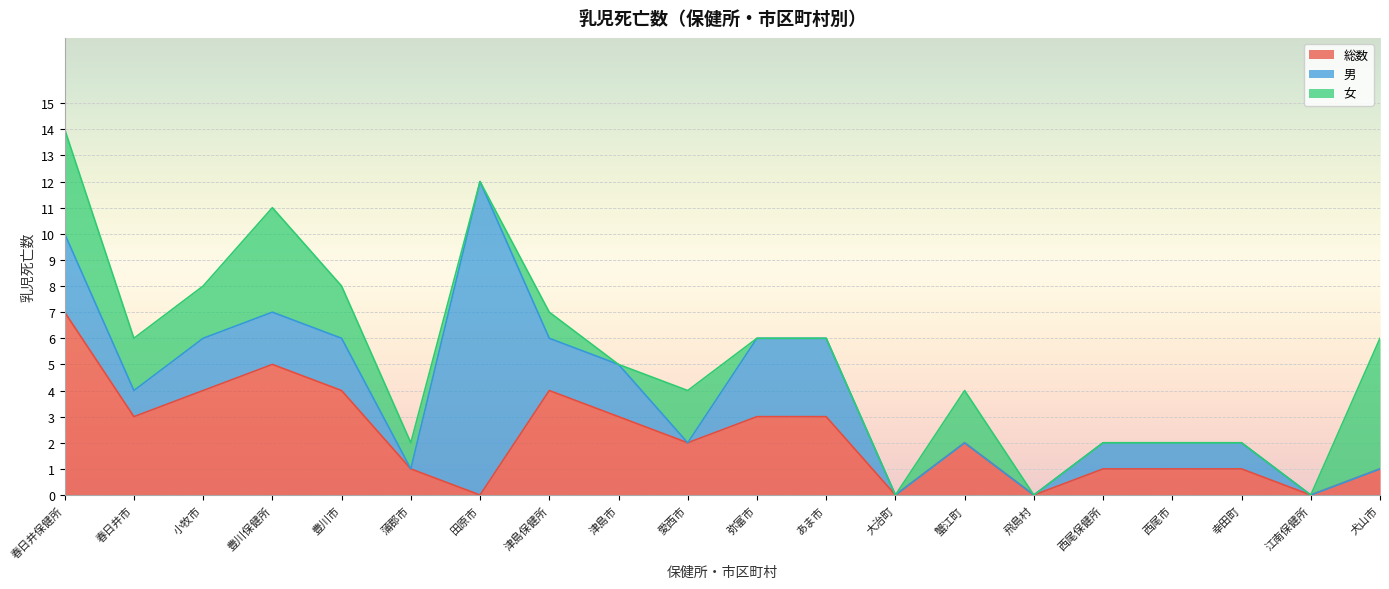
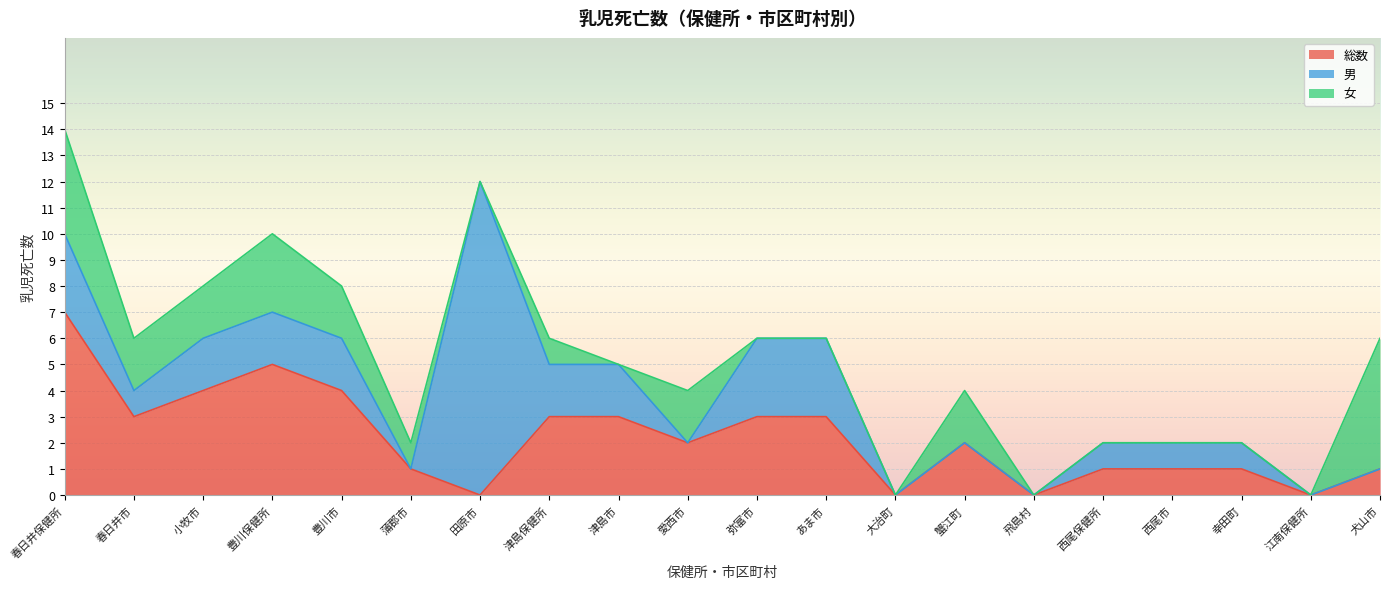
  {
    "総数": {
      "春日井保健所": 7,
      "春日井市": 3,
      "小牧市": 4,
      "豊川保健所": 5,
      "豊川市": 4,
      "田原市": 0,
-     "津島保健所": 4,
+     "津島保健所": 3,
      "津島市": 3,
      "弥富市": 3,
      "あま市": 3,
      "西尾保健所": 1,
      "西尾市": 1,
      "幸田町": 1
    },
    "男": {
      "春日井保健所": 3,
      "春日井市": 1,
      "小牧市": 2,
      "豊川保健所": 2,
      "豊川市": 2,
      "津島保健所": 2
    },
    "女": {
      "春日井保健所": 4,
      "春日井市": 2,
      "小牧市": 2,
-     "豊川保健所": 4,
+     "豊川保健所": 3,
      "豊川市": 2,
      "蒲郡市": 1,
      "津島保健所": 1,
      "愛西市": 2,
      "蟹江町": 2,
      "犬山市": 5
    }
  }
